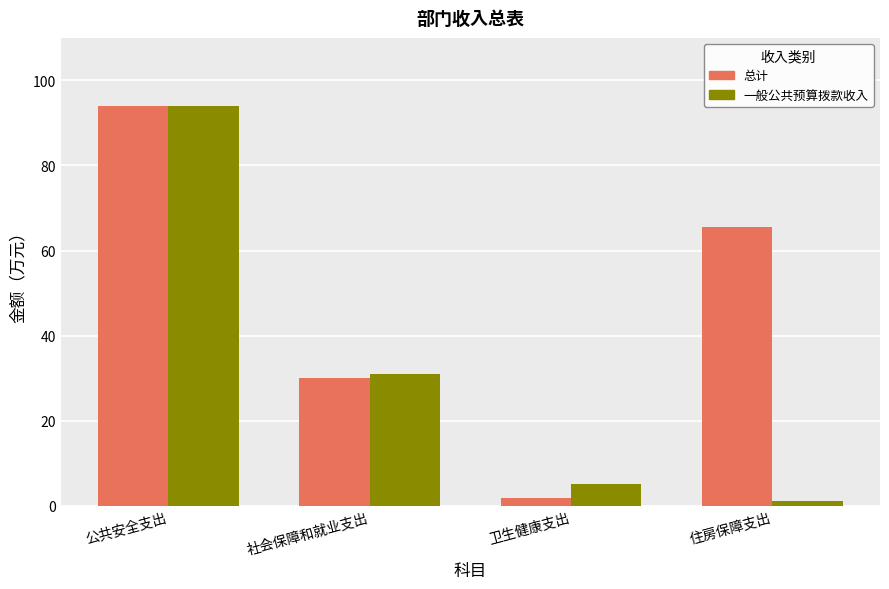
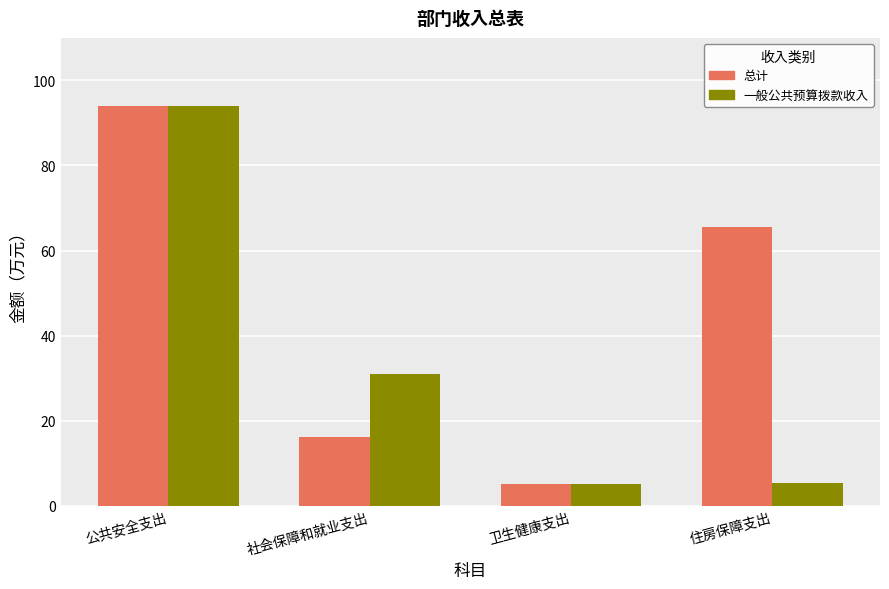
  {
    "总计": {
      "公共安全支出": 94,
-     "社会保障和就业支出": 30,
-     "卫生健康支出": 2,
+     "社会保障和就业支出": 16,
+     "卫生健康支出": 5,
      "住房保障支出": 66
    },
    "一般公共预算拨款收入": {
      "公共安全支出": 94,
      "社会保障和就业支出": 31,
      "卫生健康支出": 5,
-     "住房保障支出": 1
+     "住房保障支出": 5
    }
  }
